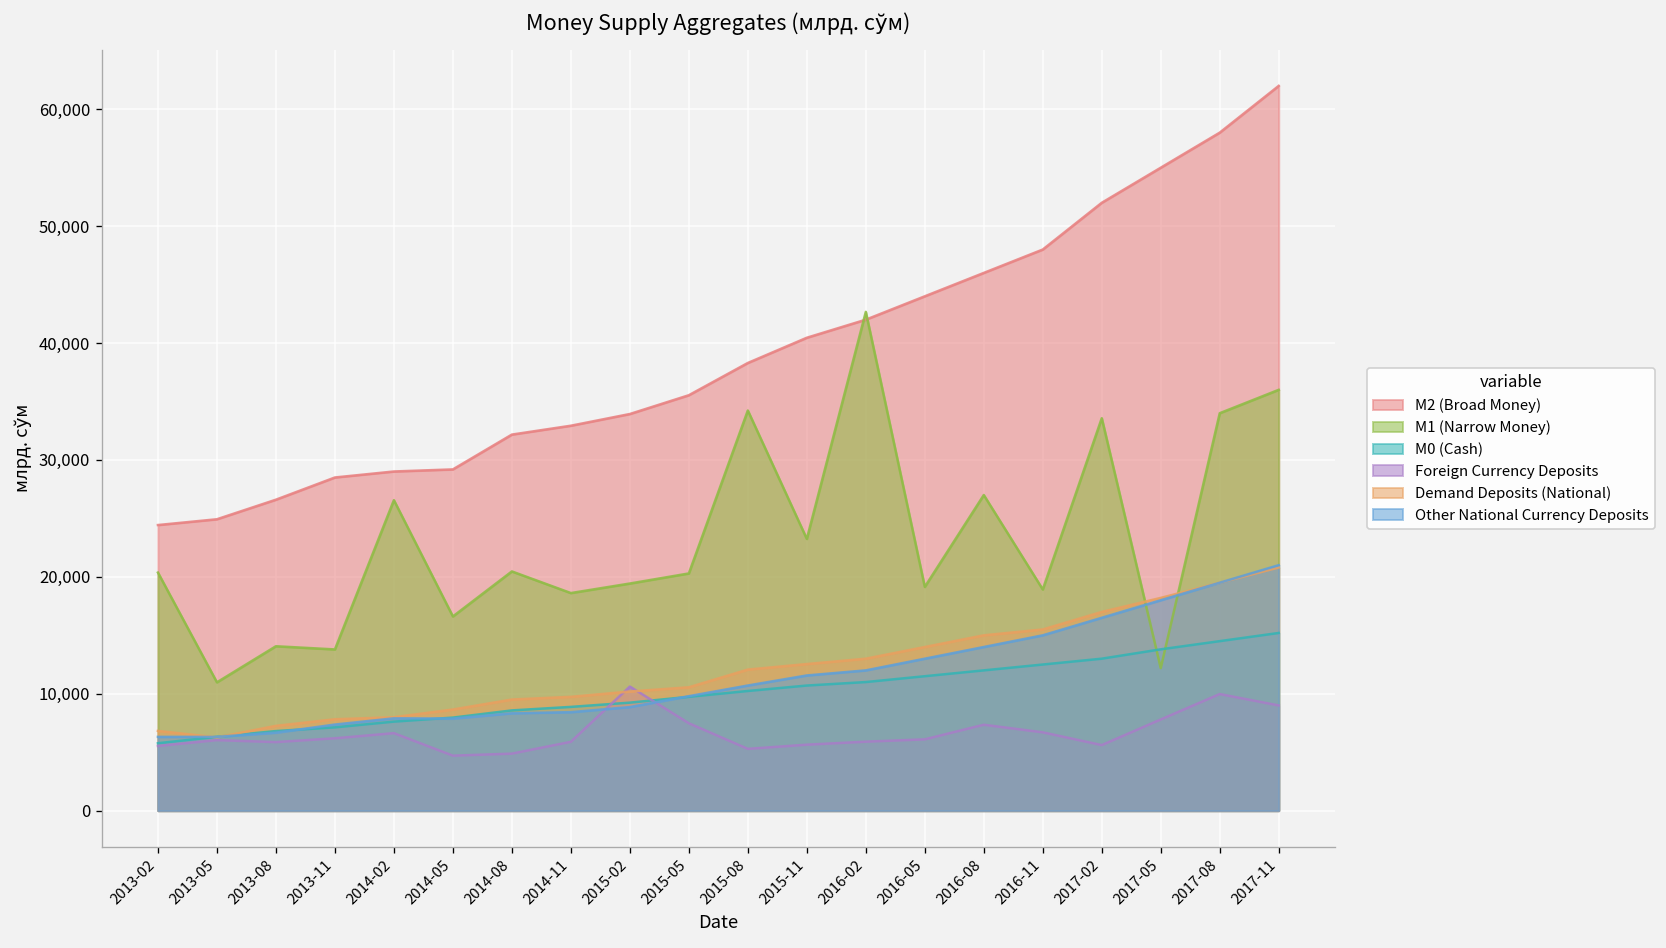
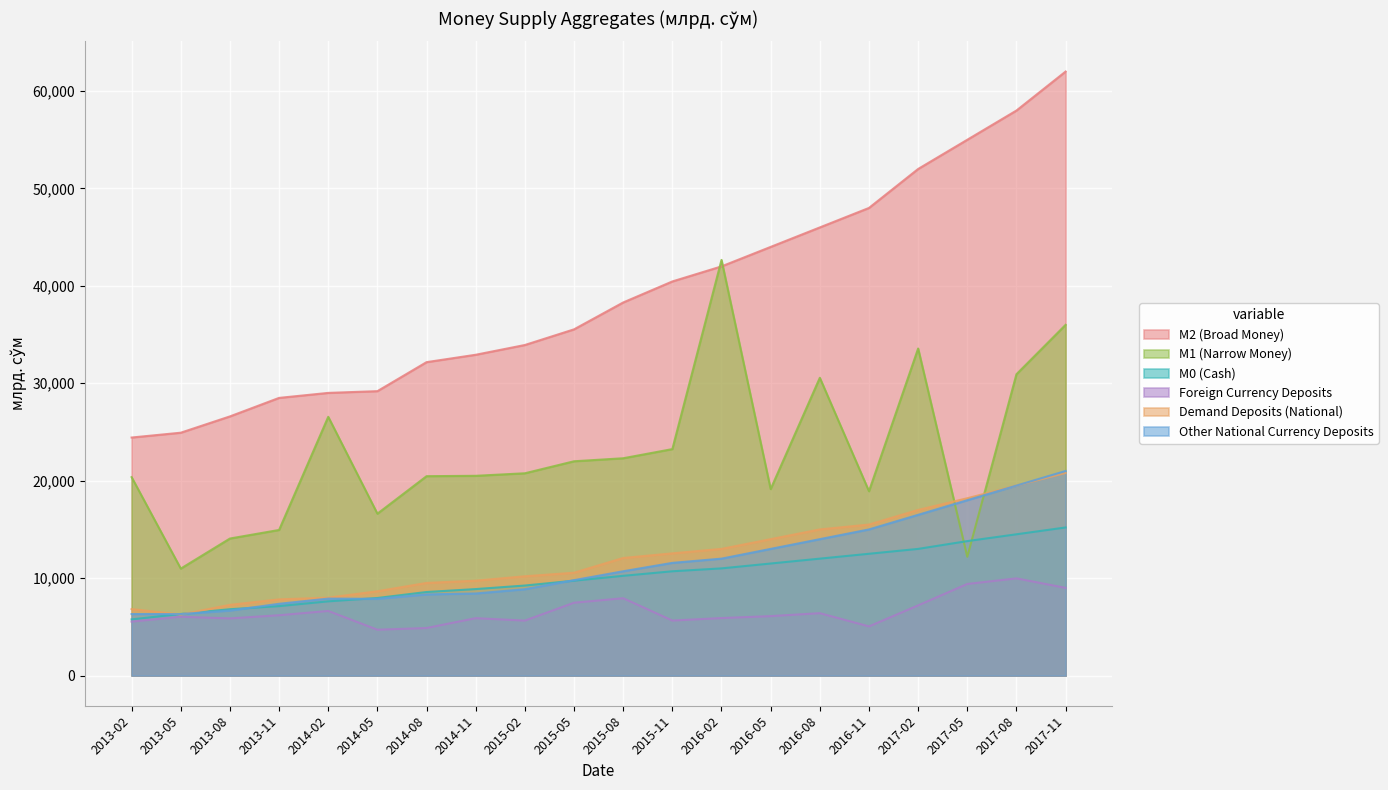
  {
    "M1 (Narrow Money)": {
      "2013-02": "20,000",
      "2013-05": "11,000",
      "2013-08": "14,000",
-     "2013-11": "14,000",
+     "2013-11": "15,000",
      "2014-02": "27,000",
      "2014-05": "17,000",
      "2014-08": "20,000",
-     "2014-11": "19,000",
-     "2015-02": "19,000",
-     "2015-05": "20,000",
-     "2015-08": "34,000",
+     "2014-11": "21,000",
+     "2015-02": "21,000",
+     "2015-05": "22,000",
+     "2015-08": "22,000",
      "2015-11": "23,000",
      "2016-02": "43,000",
      "2016-05": "19,000",
-     "2016-08": "27,000",
+     "2016-08": "31,000",
      "2016-11": "19,000",
      "2017-02": "34,000",
      "2017-05": "12,000",
-     "2017-08": "34,000",
+     "2017-08": "31,000",
      "2017-11": "36,000"
    },
    "Foreign Currency Deposits": {
      "2013-08": "6,000",
      "2013-11": "6,000",
      "2014-02": "7,000",
      "2014-05": "5,000",
      "2014-08": "5,000",
      "2014-11": "6,000",
-     "2015-02": "11,000",
+     "2015-02": "6,000",
      "2015-05": "7,000",
-     "2015-08": "5,000",
+     "2015-08": "8,000",
      "2015-11": "6,000",
      "2016-02": "6,000",
      "2016-05": "6,000",
-     "2016-08": "7,000",
-     "2016-11": "7,000",
-     "2017-02": "6,000",
-     "2017-05": "8,000",
+     "2016-08": "6,000",
+     "2016-11": "5,000",
+     "2017-02": "7,000",
+     "2017-05": "9,000",
      "2017-08": "10,000",
      "2017-11": "9,000"
    }
  }
